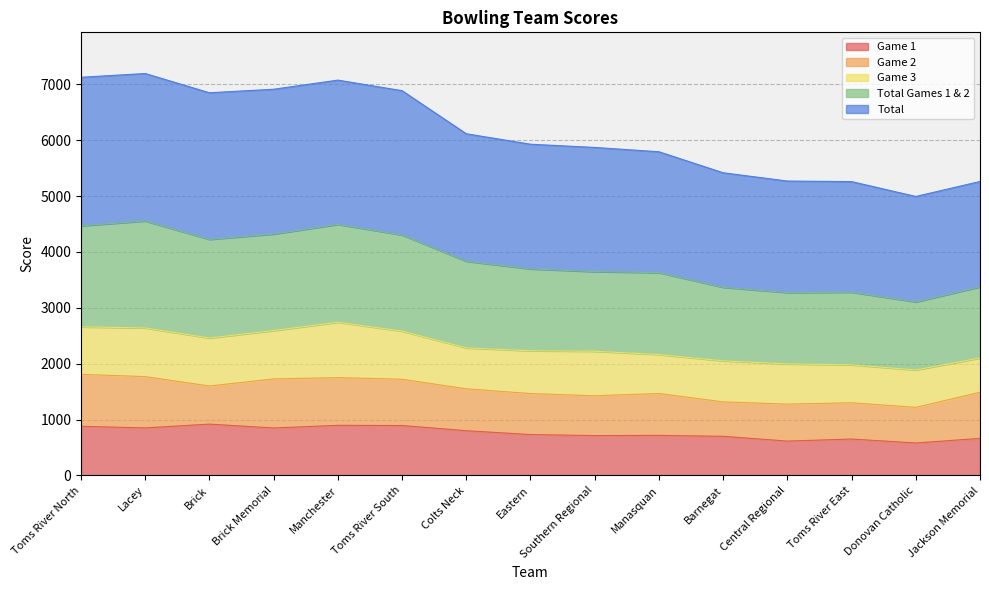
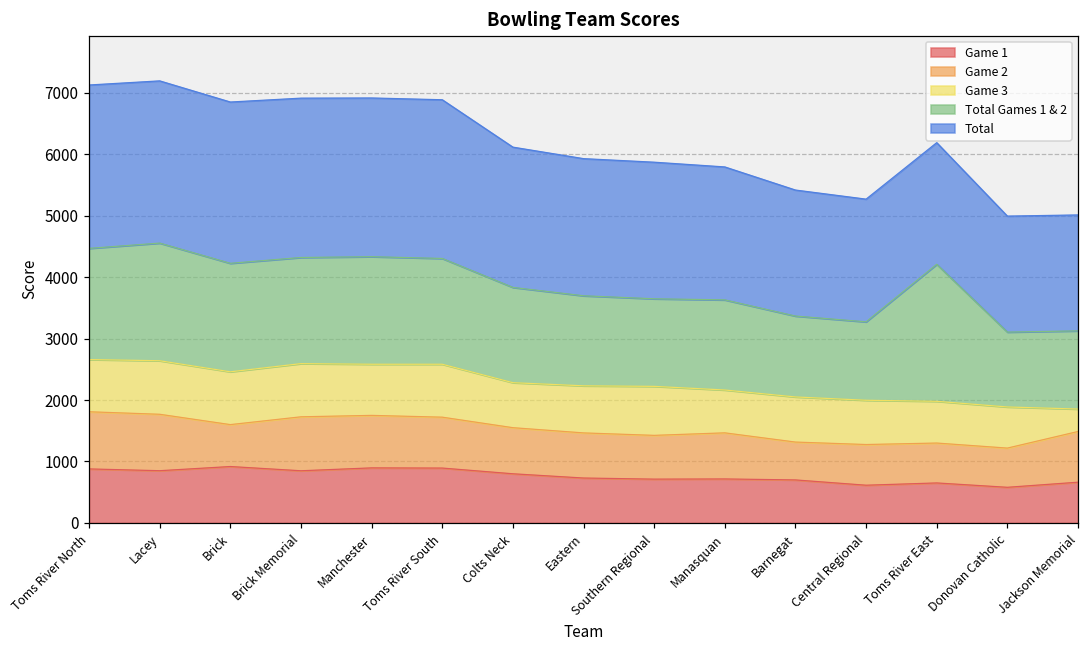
  {
    "Game 1": {
      "Toms River North": 900,
      "Lacey": 900,
      "Brick": 900,
      "Brick Memorial": 800,
      "Manchester": 900,
      "Toms River South": 900,
      "Colts Neck": 800,
      "Eastern": 700,
      "Southern Regional": 700,
      "Manasquan": 700,
      "Barnegat": 700,
      "Central Regional": 600,
      "Toms River East": 700,
      "Donovan Catholic": 600,
      "Jackson Memorial": 700
    },
    "Game 2": {
      "Toms River North": 900,
      "Lacey": 900,
      "Brick": 700,
      "Brick Memorial": 900,
      "Manchester": 900,
      "Toms River South": 800,
      "Colts Neck": 800,
      "Eastern": 700,
      "Southern Regional": 700,
      "Manasquan": 800,
      "Barnegat": 600,
      "Central Regional": 700,
      "Toms River East": 600,
      "Donovan Catholic": 600,
      "Jackson Memorial": 800
    },
    "Game 3": {
      "Toms River North": 800,
      "Lacey": 900,
      "Brick": 900,
      "Brick Memorial": 900,
-     "Manchester": 1000,
+     "Manchester": 800,
      "Toms River South": 900,
      "Colts Neck": 700,
      "Eastern": 800,
      "Southern Regional": 800,
      "Manasquan": 700,
      "Barnegat": 700,
      "Central Regional": 700,
      "Toms River East": 700,
      "Donovan Catholic": 700,
-     "Jackson Memorial": 600
+     "Jackson Memorial": 400
    },
    "Total Games 1 & 2": {
      "Toms River North": 1800,
      "Lacey": 1900,
      "Brick": 1800,
      "Brick Memorial": 1700,
      "Manchester": 1800,
      "Toms River South": 1700,
      "Colts Neck": 1600,
      "Eastern": 1500,
      "Southern Regional": 1400,
      "Manasquan": 1500,
      "Barnegat": 1300,
      "Central Regional": 1300,
-     "Toms River East": 1300,
+     "Toms River East": 2200,
      "Donovan Catholic": 1200,
      "Jackson Memorial": 1300
    },
    "Total": {
      "Toms River North": 2700,
      "Lacey": 2600,
      "Brick": 2600,
      "Brick Memorial": 2600,
      "Manchester": 2600,
      "Toms River South": 2600,
      "Colts Neck": 2300,
      "Eastern": 2200,
      "Southern Regional": 2200,
      "Manasquan": 2200,
      "Barnegat": 2100,
      "Central Regional": 2000,
      "Toms River East": 2000,
      "Donovan Catholic": 1900,
      "Jackson Memorial": 1900
    }
  }
